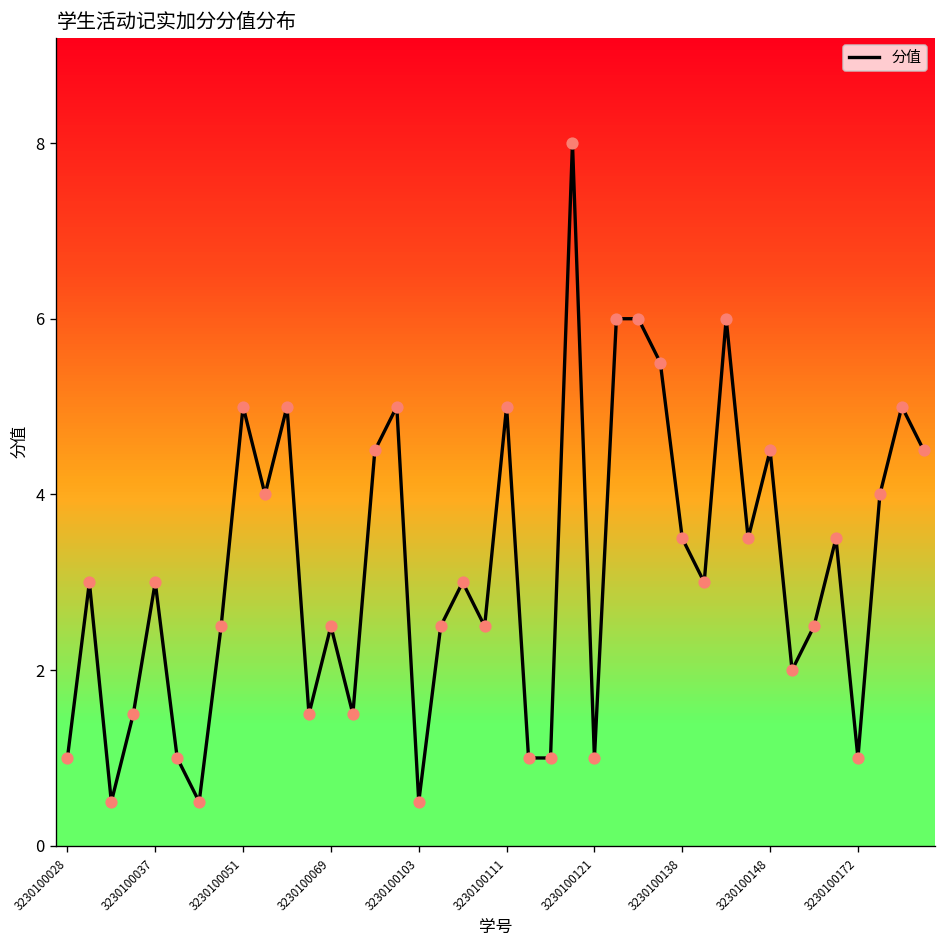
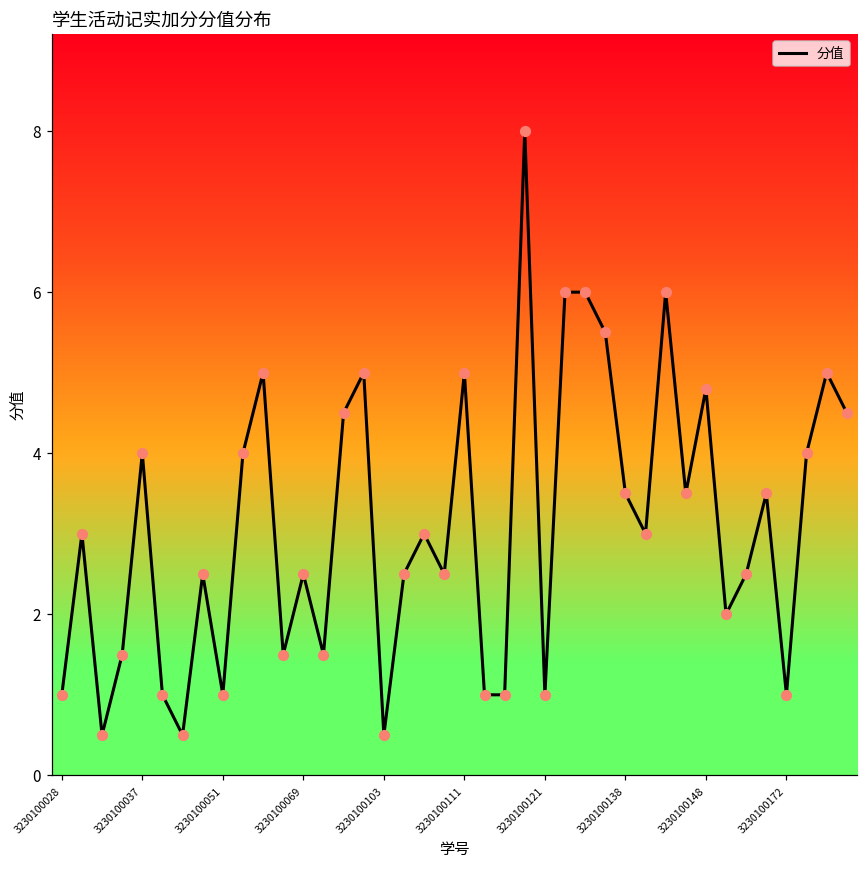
  {
    "3230100028": 1.0,
-   "3230100037": 3,
-   "3230100051": 5,
+   "3230100037": 4,
+   "3230100051": 1,
    "3230100069": 2.5,
    "3230100103": 0.5,
    "3230100111": 5.0,
    "3230100121": 1.0,
    "3230100138": 3.5,
-   "3230100148": 4.5,
+   "3230100148": 4.8,
    "3230100172": 1.0
  }
